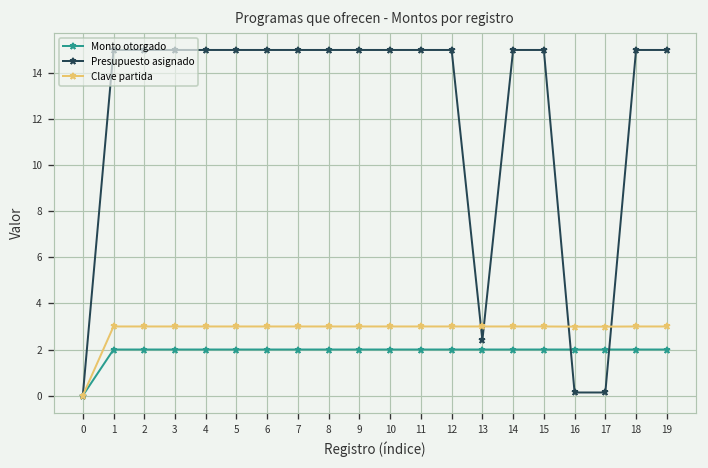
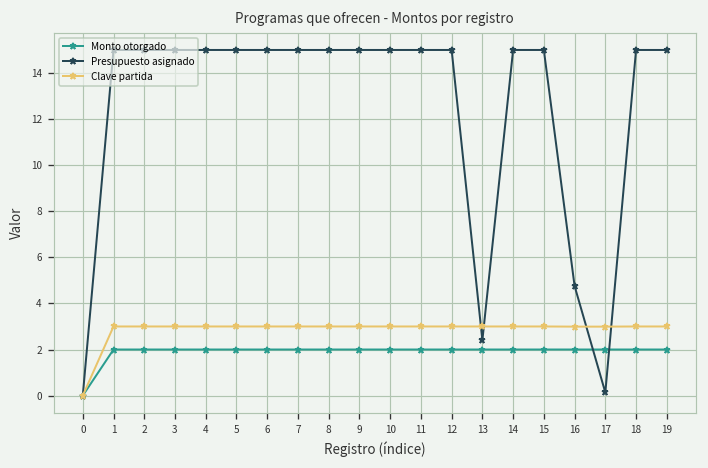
  {
    "Monto otorgado": {
      "1": 2.0,
      "2": 2.0,
      "3": 2.0,
      "4": 2.0,
      "5": 2.0,
      "6": 2.0,
      "7": 2.0,
      "8": 2.0,
      "9": 2.0,
      "10": 2.0,
      "11": 2.0,
      "12": 2.0,
      "13": 2.0,
      "14": 2.0,
      "15": 2.0,
      "16": 2.0,
      "17": 2.0,
      "18": 2.0,
      "19": 2.0
    },
    "Presupuesto asignado": {
      "4": 15.0,
      "5": 15.0,
      "6": 15.0,
      "7": 15.0,
      "8": 15.0,
      "9": 15.0,
      "10": 15.0,
      "11": 15.0,
      "12": 15.0,
      "13": 2.4,
      "14": 15.0,
      "15": 15.0,
-     "16": 0.1,
+     "16": 4.8,
      "17": 0.1,
      "18": 15.0,
      "19": 15.0
    },
    "Clave partida": {
      "1": 3.0,
      "2": 3.0,
      "3": 3.0,
      "4": 3.0,
      "5": 3.0,
      "6": 3.0,
      "7": 3.0,
      "8": 3.0,
      "9": 3.0,
      "10": 3.0,
      "11": 3.0,
      "12": 3.0,
      "13": 3.0,
      "14": 3.0,
      "15": 3.0,
      "16": 3.0,
      "17": 3.0,
      "18": 3.0,
      "19": 3.0
    }
  }
